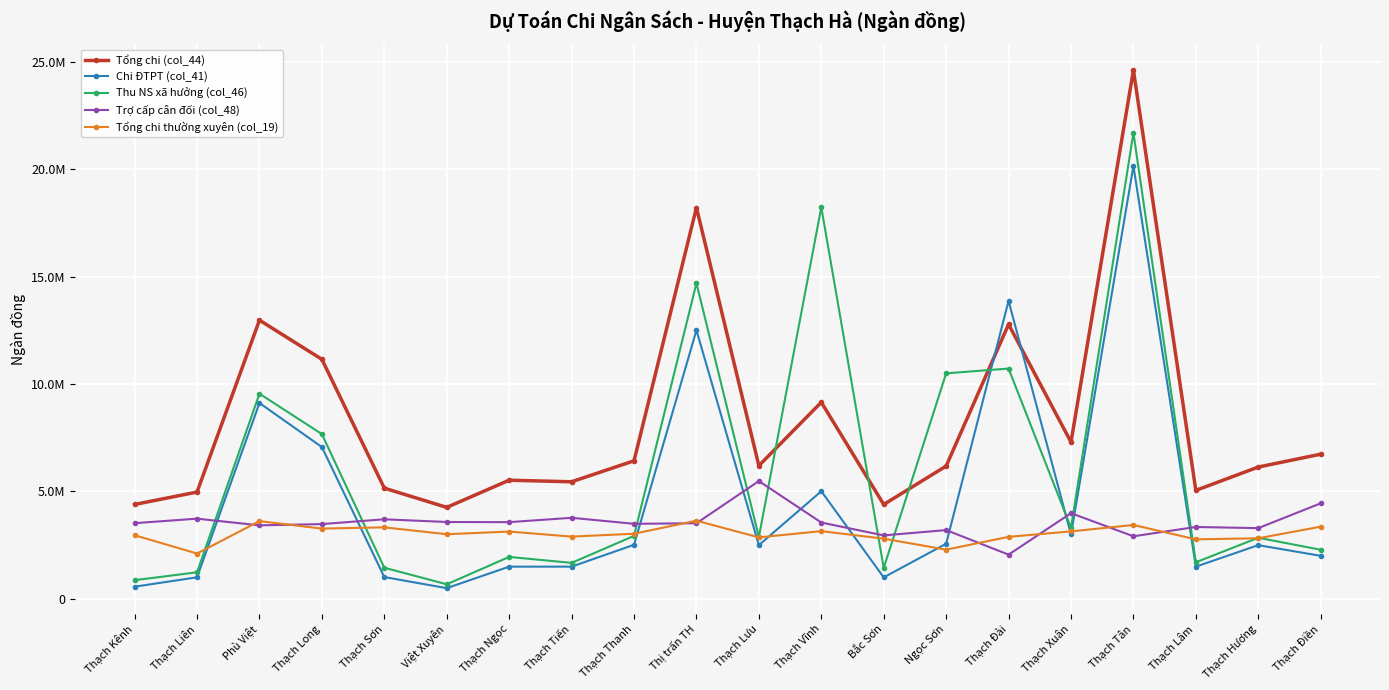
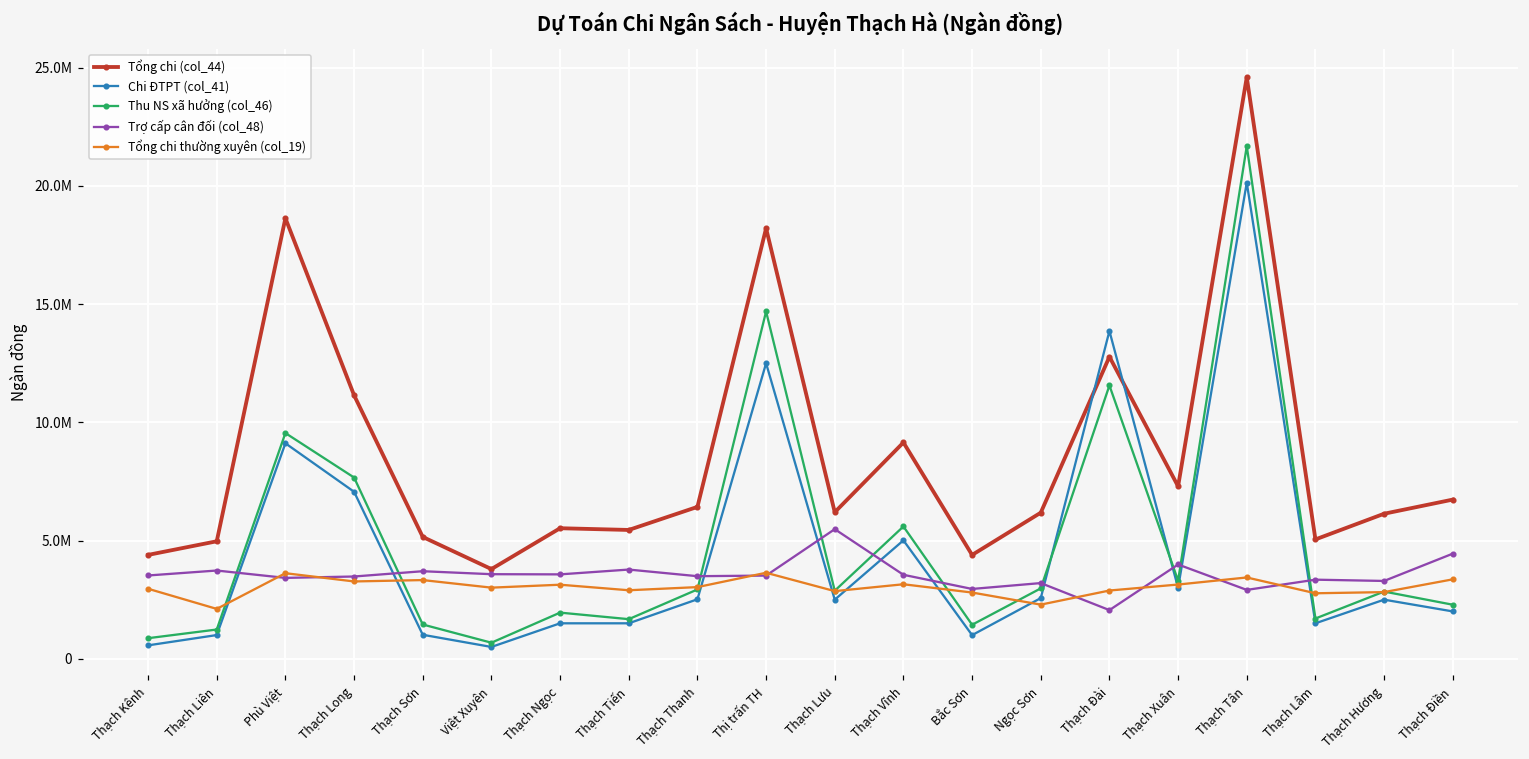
  {
    "Tổng chi (col_44)": {
      "Thạch Kênh": 4400000,
      "Thạch Liên": 5000000,
-     "Phù Việt": 13000000,
+     "Phù Việt": 18600000,
      "Thạch Long": 11100000,
      "Thạch Sơn": 5200000,
-     "Việt Xuyên": 4300000,
+     "Việt Xuyên": 3800000,
      "Thạch Ngọc": 5500000,
      "Thạch Tiến": 5400000,
      "Thạch Thanh": 6400000,
      "Thị trấn TH": 18200000,
      "Thạch Lưu": 6200000,
      "Thạch Vĩnh": 9100000,
      "Bắc Sơn": 4400000,
      "Ngọc Sơn": 6200000,
      "Thạch Đài": 12800000,
      "Thạch Xuân": 7300000,
      "Thạch Tân": 24600000,
      "Thạch Lâm": 5000000,
      "Thạch Hương": 6100000,
      "Thạch Điền": 6700000
    },
    "Chi ĐTPT (col_41)": {
      "Thạch Kênh": 600000,
      "Thạch Liên": 1000000,
      "Phù Việt": 9100000,
      "Thạch Long": 7100000,
      "Thạch Sơn": 1000000,
      "Việt Xuyên": 500000,
      "Thạch Ngọc": 1500000,
      "Thạch Tiến": 1500000,
      "Thạch Thanh": 2500000,
      "Thị trấn TH": 12500000,
      "Thạch Lưu": 2500000,
      "Thạch Vĩnh": 5000000,
      "Bắc Sơn": 1000000,
      "Ngọc Sơn": 2600000,
      "Thạch Đài": 13900000,
      "Thạch Xuân": 3000000,
      "Thạch Tân": 20100000,
      "Thạch Lâm": 1500000,
      "Thạch Hương": 2500000,
      "Thạch Điền": 2000000
    },
    "Thu NS xã hưởng (col_46)": {
      "Thạch Kênh": 900000,
      "Thạch Liên": 1200000,
      "Phù Việt": 9500000,
      "Thạch Long": 7700000,
      "Thạch Sơn": 1400000,
      "Việt Xuyên": 700000,
      "Thạch Ngọc": 2000000,
      "Thạch Tiến": 1700000,
      "Thị trấn TH": 14700000,
-     "Thạch Vĩnh": 18200000,
+     "Thạch Vĩnh": 5600000,
      "Bắc Sơn": 1400000,
-     "Ngọc Sơn": 10500000,
-     "Thạch Đài": 10700000,
+     "Ngọc Sơn": 3000000,
+     "Thạch Đài": 11600000,
      "Thạch Xuân": 3300000,
      "Thạch Tân": 21700000,
      "Thạch Lâm": 1700000,
      "Thạch Điền": 2300000
    },
    "Trợ cấp cân đối (col_48)": {
      "Thạch Kênh": 3500000,
      "Thạch Liên": 3700000,
      "Phù Việt": 3400000,
      "Thạch Long": 3500000,
      "Thạch Sơn": 3700000,
      "Việt Xuyên": 3600000,
      "Thạch Ngọc": 3600000,
      "Thạch Tiến": 3800000,
      "Thạch Thanh": 3500000,
      "Thị trấn TH": 3500000,
      "Thạch Lưu": 5500000,
      "Thạch Vĩnh": 3600000,
      "Bắc Sơn": 3000000,
      "Ngọc Sơn": 3200000,
      "Thạch Đài": 2100000,
      "Thạch Xuân": 4000000,
      "Thạch Tân": 2900000,
      "Thạch Lâm": 3300000,
      "Thạch Hương": 3300000,
      "Thạch Điền": 4400000
    },
    "Tổng chi thường xuyên (col_19)": {
      "Thạch Kênh": 3000000,
      "Thạch Liên": 2100000,
      "Phù Việt": 3600000,
      "Thạch Long": 3300000,
      "Thạch Sơn": 3300000,
      "Việt Xuyên": 3000000,
      "Thạch Ngọc": 3100000,
      "Thạch Tiến": 2900000,
      "Thị trấn TH": 3600000,
      "Thạch Vĩnh": 3200000,
      "Bắc Sơn": 2800000,
      "Ngọc Sơn": 2300000,
      "Thạch Đài": 2900000,
      "Thạch Xuân": 3100000,
      "Thạch Tân": 3400000,
      "Thạch Lâm": 2800000,
      "Thạch Điền": 3400000
    }
  }
